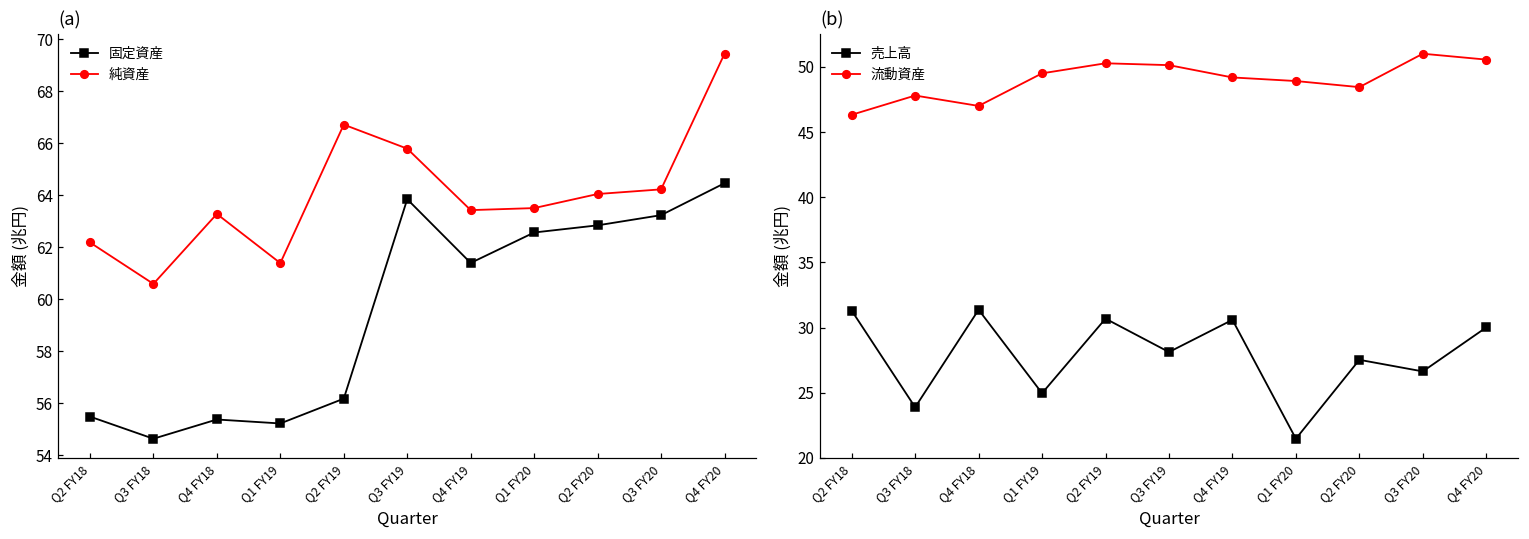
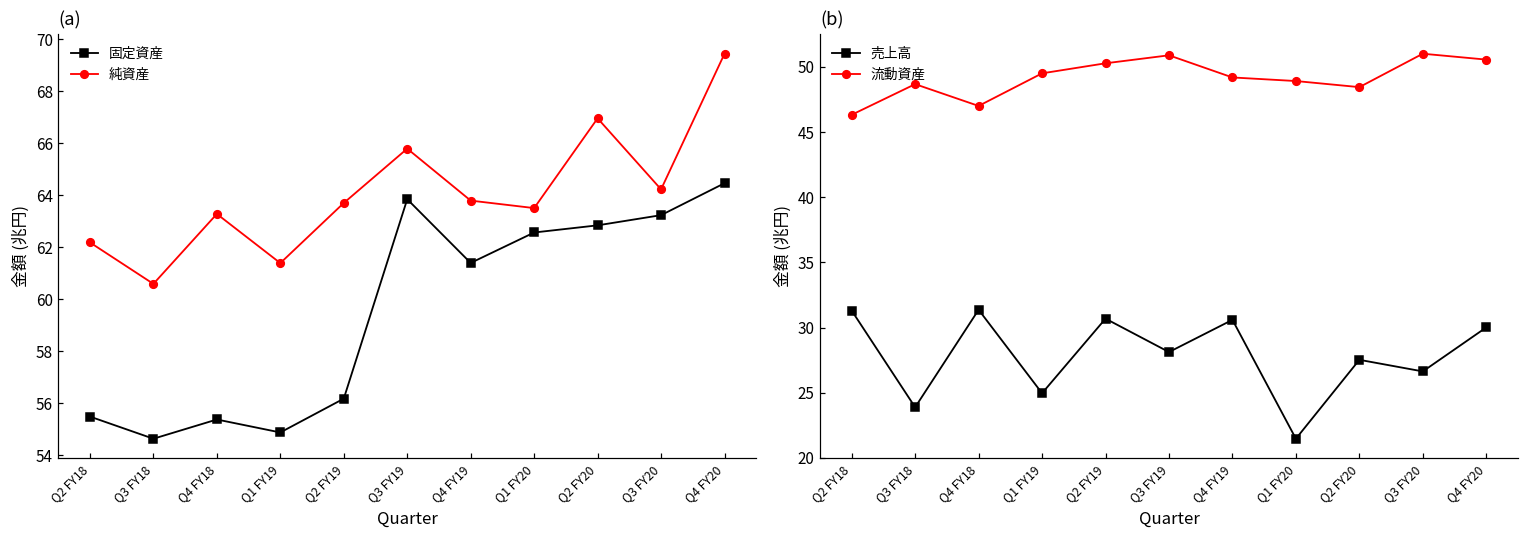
  {
    "(a)": {
      "固定資産": {
        "Q2 FY18": 55.5,
        "Q3 FY18": 54.6,
        "Q4 FY18": 55.4,
-       "Q1 FY19": 55.2,
+       "Q1 FY19": 54.9,
        "Q2 FY19": 56.2,
        "Q3 FY19": 63.8,
        "Q4 FY19": 61.4,
        "Q1 FY20": 62.6,
        "Q2 FY20": 62.8,
        "Q3 FY20": 63.2,
        "Q4 FY20": 64.5
      },
      "純資産": {
        "Q2 FY18": 62.2,
        "Q3 FY18": 60.6,
        "Q4 FY18": 63.3,
        "Q1 FY19": 61.4,
-       "Q2 FY19": 66.7,
+       "Q2 FY19": 63.7,
        "Q3 FY19": 65.8,
-       "Q4 FY19": 63.4,
+       "Q4 FY19": 63.8,
        "Q1 FY20": 63.5,
-       "Q2 FY20": 64.0,
+       "Q2 FY20": 67.0,
        "Q3 FY20": 64.2,
        "Q4 FY20": 69.4
      }
    },
    "(b)": {
      "売上高": {
        "Q2 FY18": 31.3,
        "Q3 FY18": 23.9,
        "Q4 FY18": 31.4,
        "Q1 FY19": 25.0,
        "Q2 FY19": 30.7,
        "Q3 FY19": 28.1,
        "Q4 FY19": 30.6,
        "Q1 FY20": 21.5,
        "Q2 FY20": 27.5,
        "Q3 FY20": 26.6,
        "Q4 FY20": 30.0
      },
      "流動資産": {
        "Q2 FY18": 46.3,
-       "Q3 FY18": 47.8,
+       "Q3 FY18": 48.7,
        "Q4 FY18": 47.0,
        "Q1 FY19": 49.5,
        "Q2 FY19": 50.3,
-       "Q3 FY19": 50.1,
+       "Q3 FY19": 50.9,
        "Q4 FY19": 49.2,
        "Q1 FY20": 48.9,
        "Q2 FY20": 48.4,
        "Q3 FY20": 51.0,
        "Q4 FY20": 50.6
      }
    }
  }
